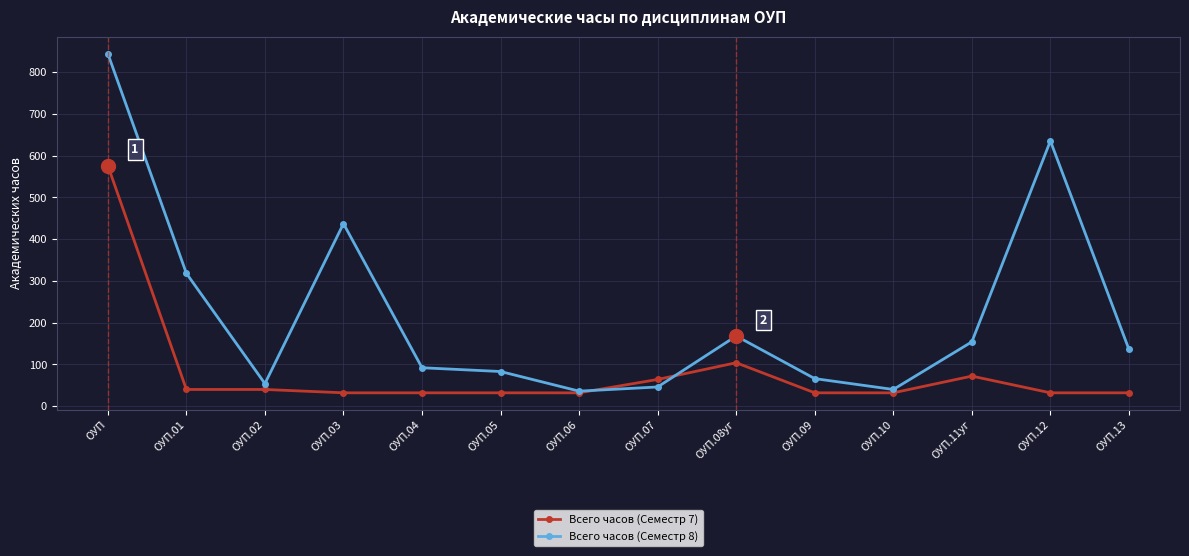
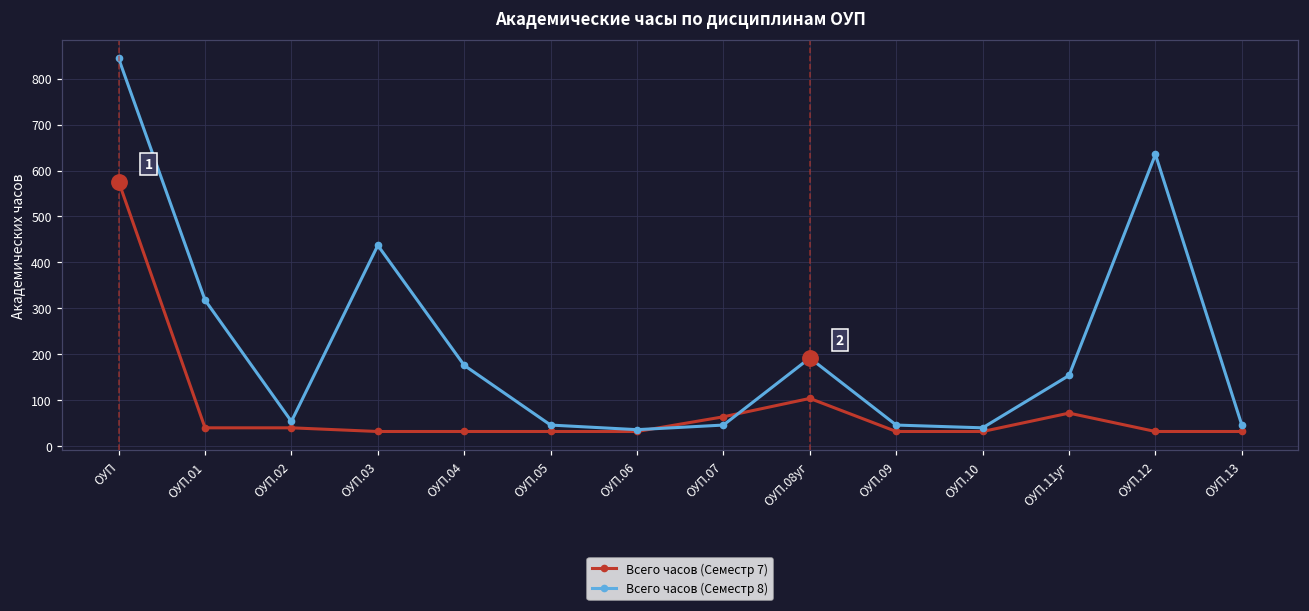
  {
    "Всего часов (Семестр 8)": {
      "ОУП": 840,
      "ОУП.01": 320,
      "ОУП.02": 50,
      "ОУП.03": 440,
-     "ОУП.04": 90,
-     "ОУП.05": 80,
+     "ОУП.04": 180,
+     "ОУП.05": 50,
      "ОУП.07": 50,
-     "ОУП.08уг": 170,
-     "ОУП.09": 70,
+     "ОУП.08уг": 190,
+     "ОУП.09": 50,
      "ОУП.10": 40,
      "ОУП.11уг": 150,
      "ОУП.12": 640,
-     "ОУП.13": 140
+     "ОУП.13": 50
    }
  }
